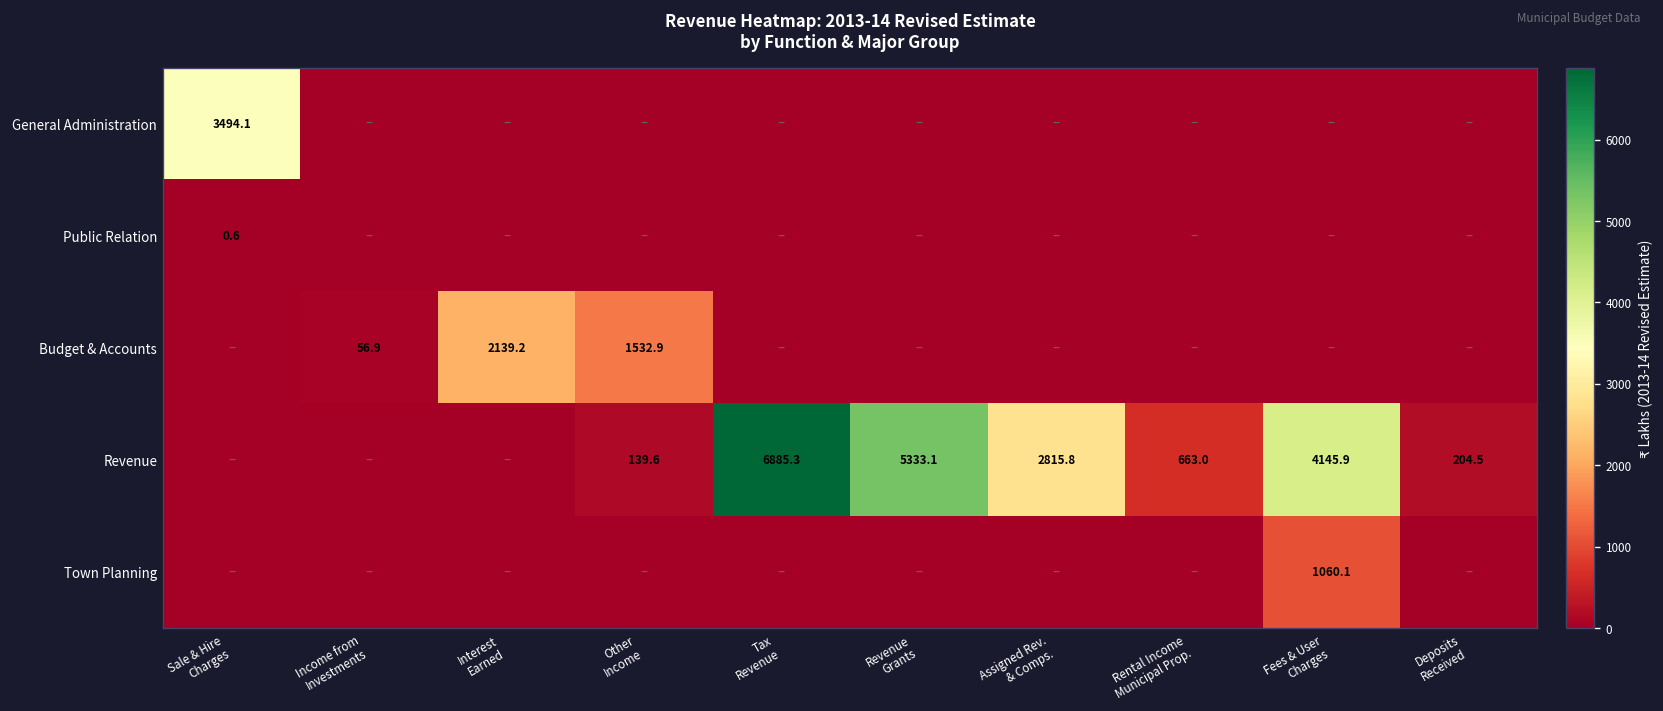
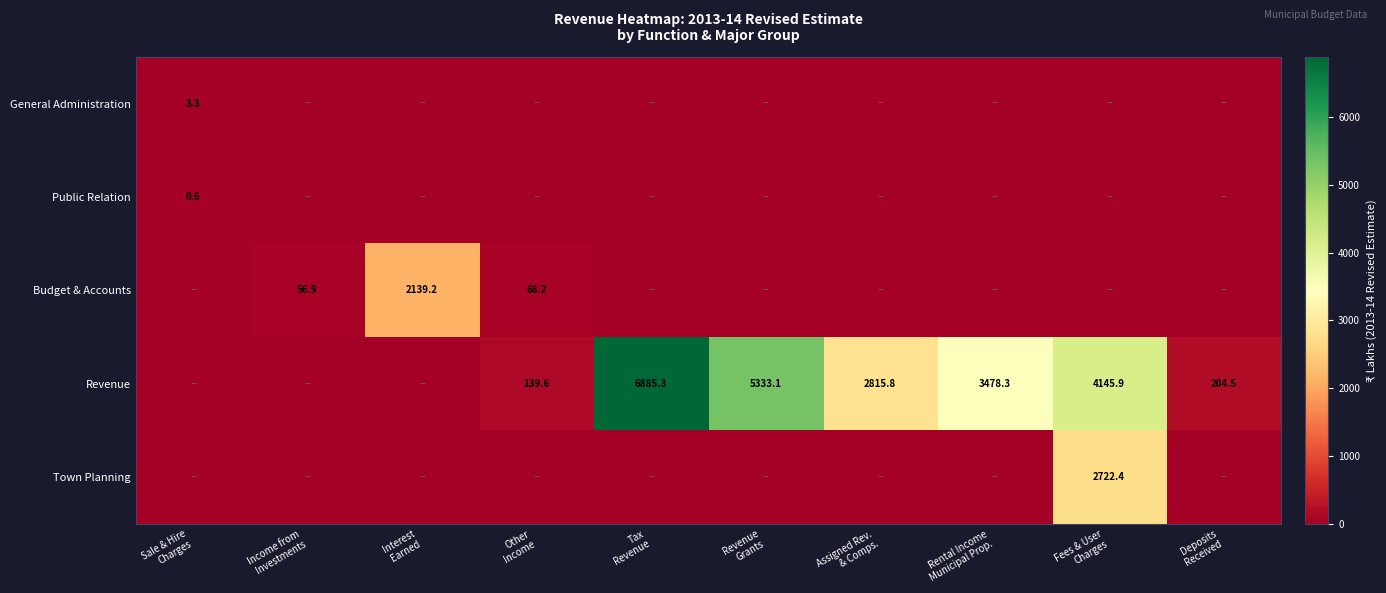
  {
    "General Administration": {
-     "Sale & Hire Charges": 3494.1
+     "Sale & Hire Charges": 3.3
    },
    "Public Relation": {
      "Sale & Hire Charges": 0.6
    },
    "Budget & Accounts": {
      "Income from Investments": 56.9,
      "Interest Earned": 2139.2,
-     "Other Income": 1532.9
+     "Other Income": 68.2
    },
    "Revenue": {
      "Other Income": 139.6,
      "Tax Revenue": 6885.3,
      "Revenue Grants": 5333.1,
      "Assigned Rev. & Comps.": 2815.8,
-     "Rental Income Municipal Prop.": 663.0,
+     "Rental Income Municipal Prop.": 3478.3,
      "Fees & User Charges": 4145.9,
      "Deposits Received": 204.5
    },
    "Town Planning": {
-     "Fees & User Charges": 1060.1
+     "Fees & User Charges": 2722.4
    }
  }
